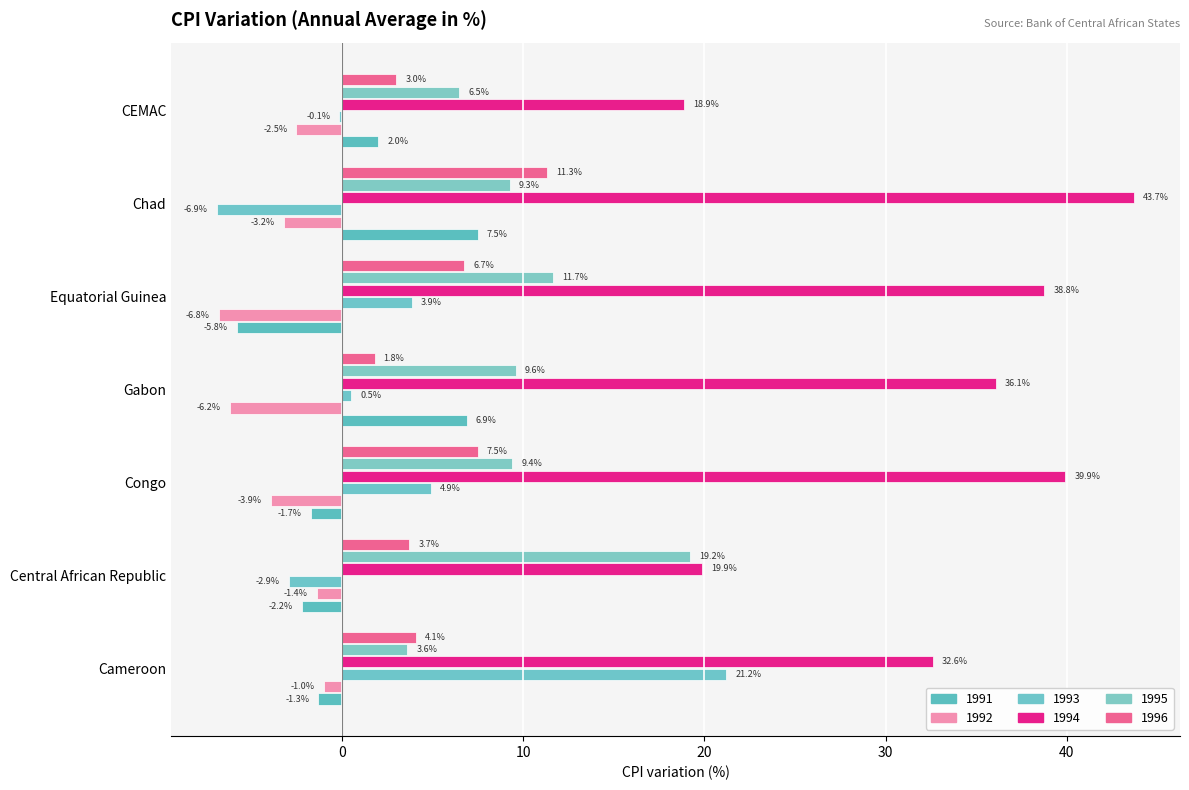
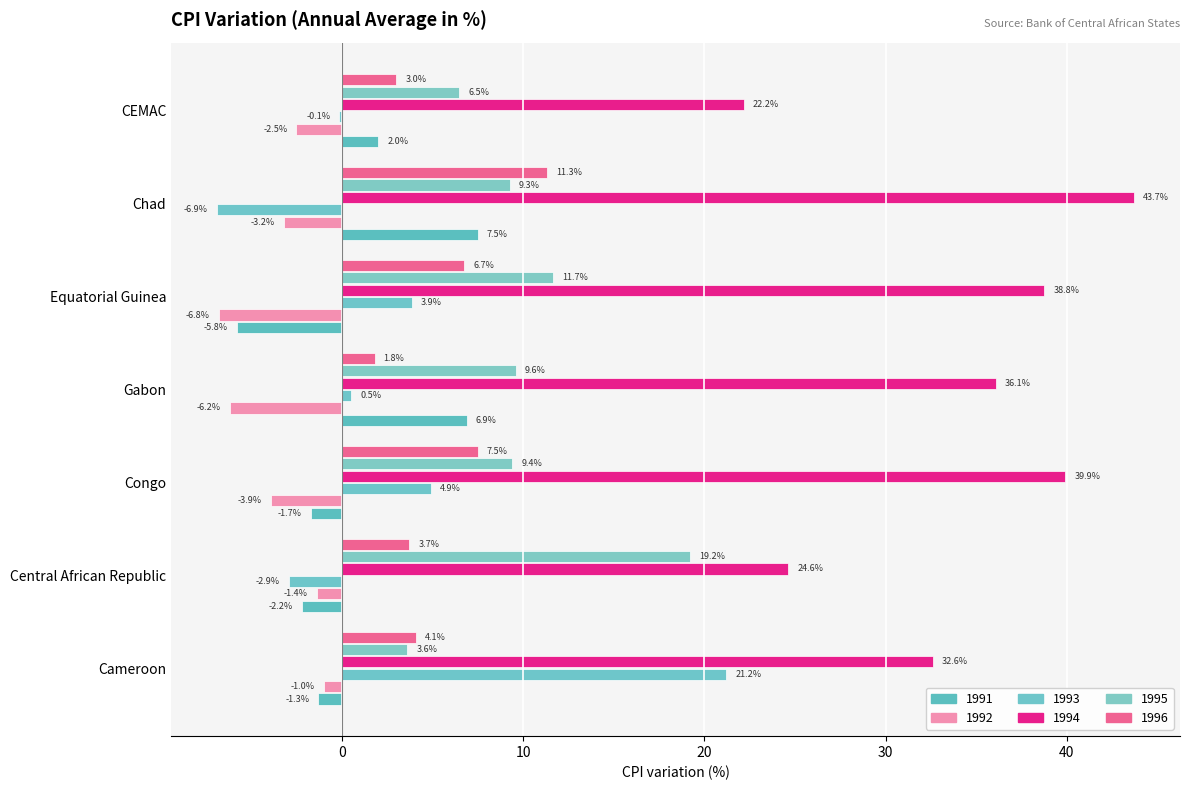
  {
    "1994": {
-     "CEMAC": "18.9%",
+     "CEMAC": "22.2%",
      "Chad": "43.7%",
      "Equatorial Guinea": "38.8%",
      "Gabon": "36.1%",
      "Congo": "39.9%",
-     "Central African Republic": "19.9%",
+     "Central African Republic": "24.6%",
      "Cameroon": "32.6%"
    }
  }
